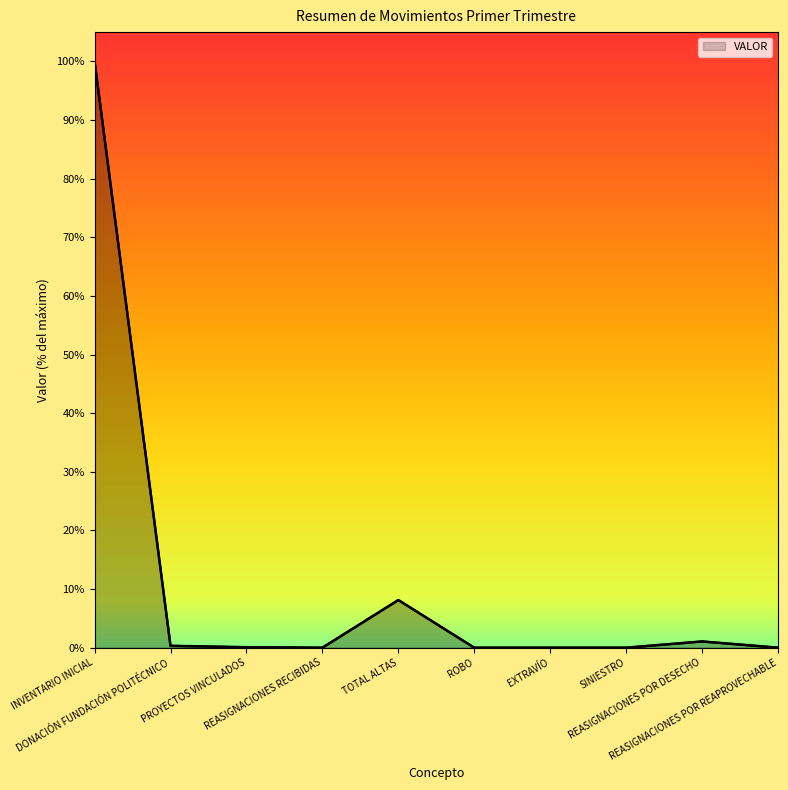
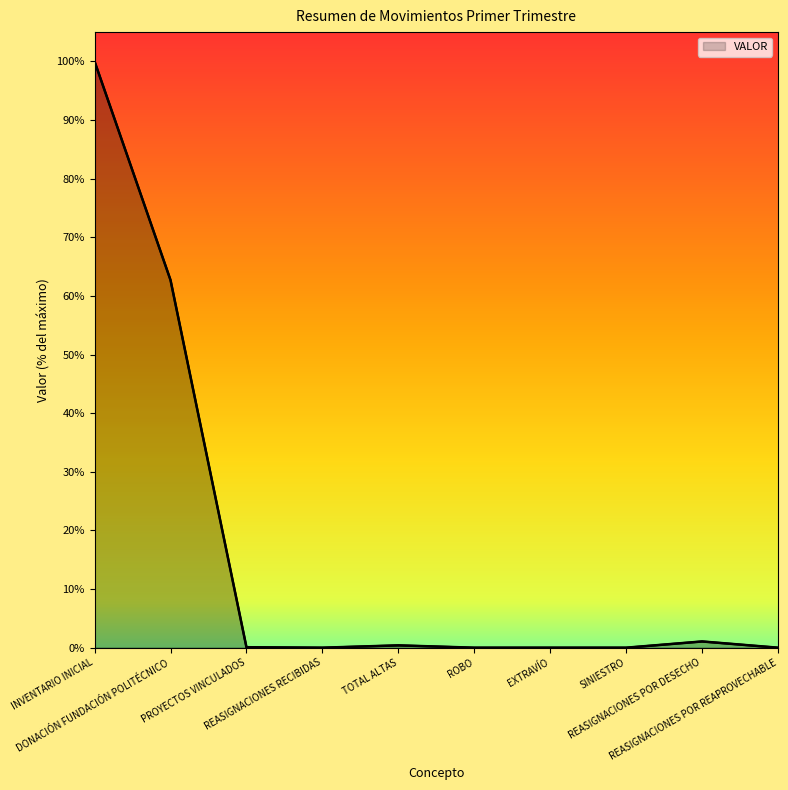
  {
    "VALOR": {
-     "DONACIÓN FUNDACIÓN POLITÉCNICO": "0%",
-     "TOTAL ALTAS": "8%"
+     "DONACIÓN FUNDACIÓN POLITÉCNICO": "63%",
+     "TOTAL ALTAS": "0%"
    }
  }
